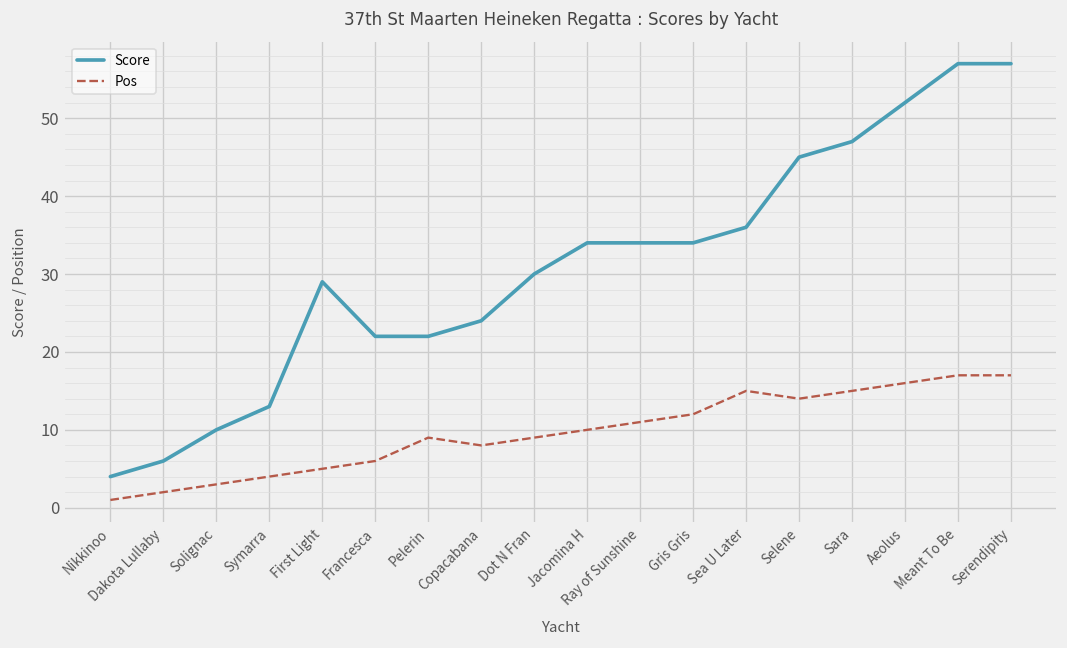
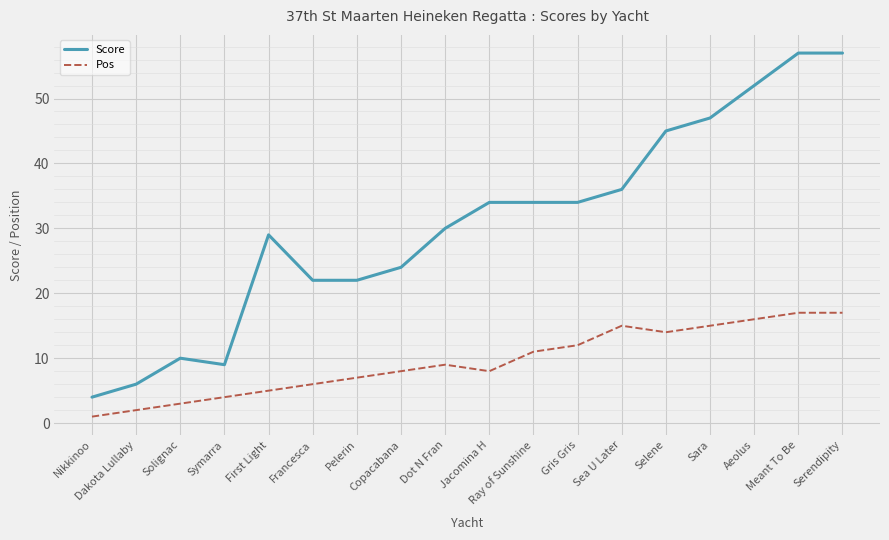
  {
    "Score": {
      "Nikkinoo": 4,
      "Dakota Lullaby": 6,
      "Solignac": 10,
-     "Symarra": 13,
+     "Symarra": 9,
      "First Light": 29,
      "Francesca": 22,
      "Pelerin": 22,
      "Copacabana": 24,
      "Dot N Fran": 30,
      "Jacomina H": 34,
      "Ray of Sunshine": 34,
      "Gris Gris": 34,
      "Sea U Later": 36,
      "Selene": 45,
      "Sara": 47,
      "Aeolus": 52,
      "Meant To Be": 57,
      "Serendipity": 57
    },
    "Pos": {
      "Nikkinoo": 1,
      "Dakota Lullaby": 2,
      "Solignac": 3,
      "Symarra": 4,
      "First Light": 5,
      "Francesca": 6,
-     "Pelerin": 9,
+     "Pelerin": 7,
      "Copacabana": 8,
      "Dot N Fran": 9,
-     "Jacomina H": 10,
+     "Jacomina H": 8,
      "Ray of Sunshine": 11,
      "Gris Gris": 12,
      "Sea U Later": 15,
      "Selene": 14,
      "Sara": 15,
      "Aeolus": 16,
      "Meant To Be": 17,
      "Serendipity": 17
    }
  }
